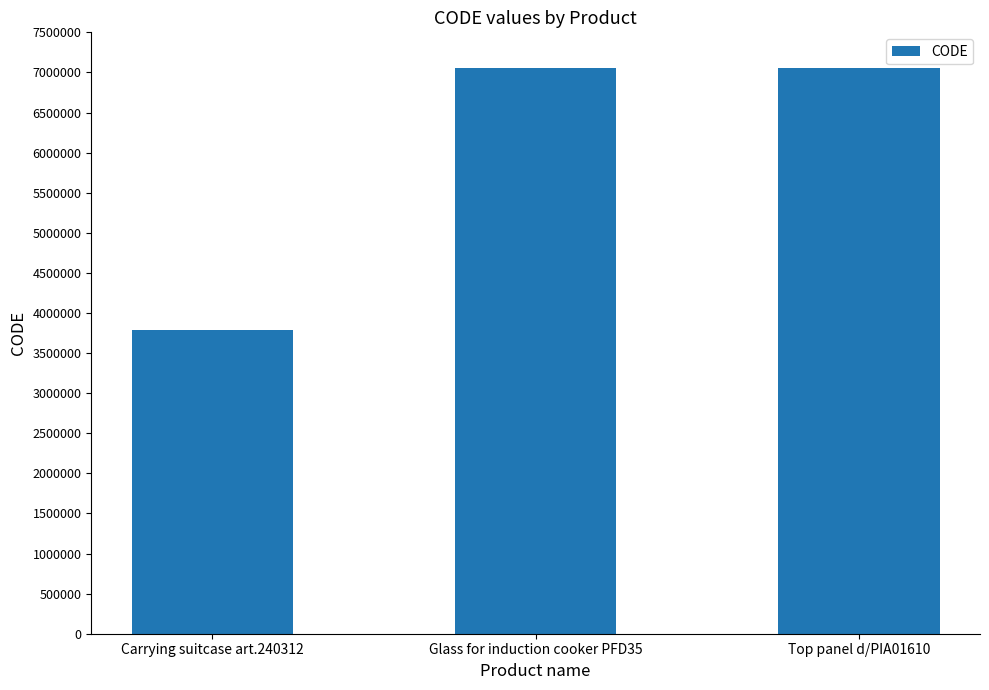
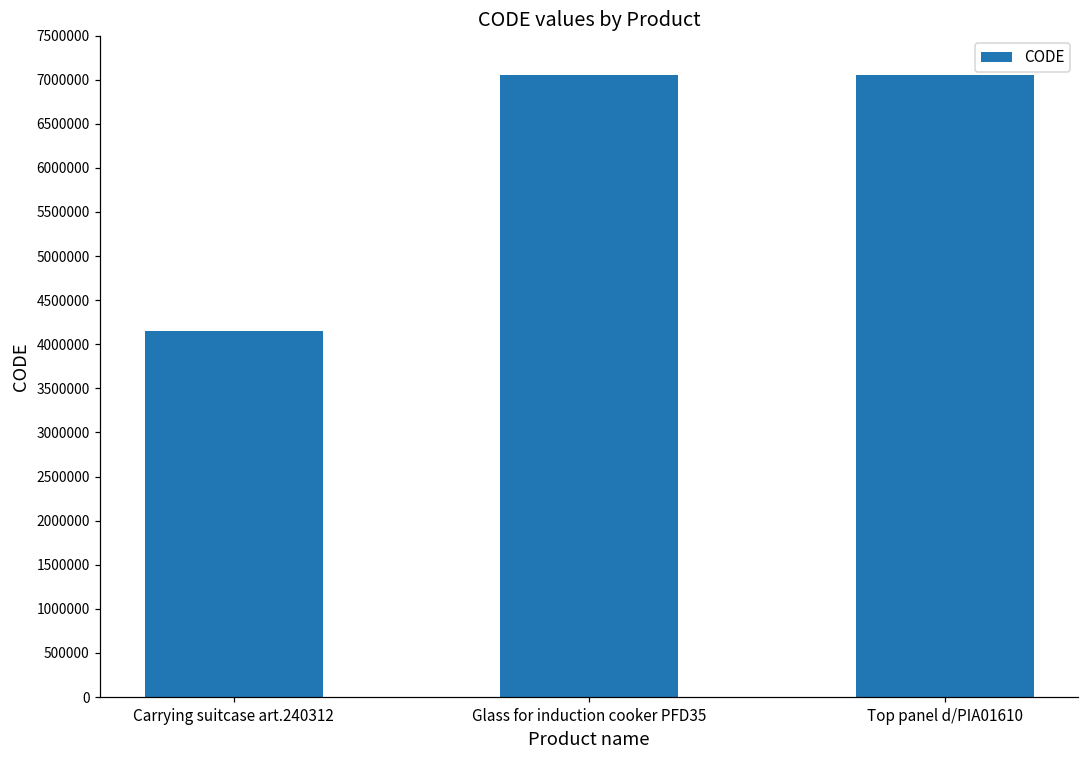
  {
-   "Carrying suitcase art.240312": 3800000,
+   "Carrying suitcase art.240312": 4100000,
    "Glass for induction cooker PFD35": 7100000,
    "Top panel d/PIA01610": 7100000
  }
